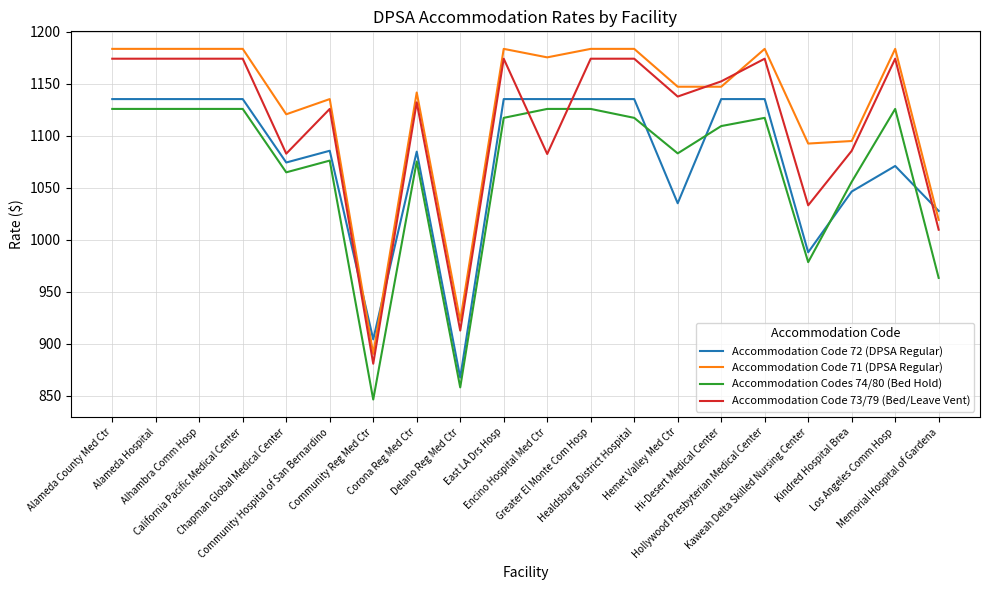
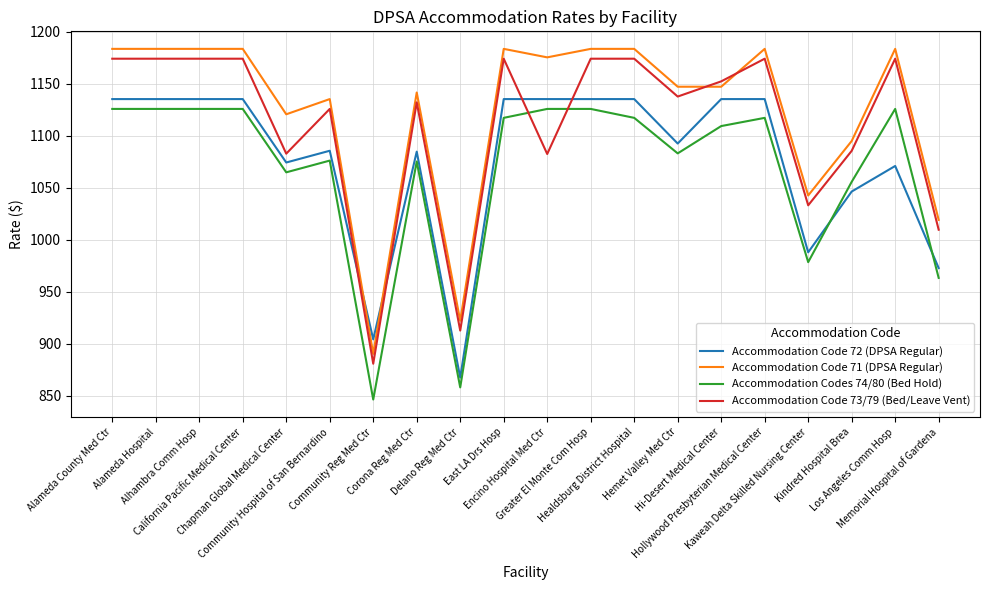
  {
    "Accommodation Code 72 (DPSA Regular)": {
      "Alameda County Med Ctr": 1135,
      "Alameda Hospital": 1135,
      "Alhambra Comm Hosp": 1135,
      "California Pacific Medical Center": 1135,
      "Chapman Global Medical Center": 1074,
      "Community Hospital of San Bernardino": 1085,
      "Community Reg Med Ctr": 904,
      "Corona Reg Med Ctr": 1085,
      "Delano Reg Med Ctr": 867,
      "East LA Drs Hosp": 1135,
      "Encino Hospital Med Ctr": 1135,
      "Greater El Monte Com Hosp": 1135,
      "Healdsburg District Hospital": 1135,
-     "Hemet Valley Med Ctr": 1035,
+     "Hemet Valley Med Ctr": 1092,
      "Hi-Desert Medical Center": 1135,
      "Hollywood Presbyterian Medical Center": 1135,
      "Kaweah Delta Skilled Nursing Center": 988,
      "Kindred Hospital Brea": 1046,
      "Los Angeles Comm Hosp": 1071,
-     "Memorial Hospital of Gardena": 1028
+     "Memorial Hospital of Gardena": 973
    },
    "Accommodation Code 71 (DPSA Regular)": {
      "Alameda County Med Ctr": 1183,
      "Alameda Hospital": 1183,
      "Alhambra Comm Hosp": 1183,
      "California Pacific Medical Center": 1183,
      "Chapman Global Medical Center": 1121,
      "Community Hospital of San Bernardino": 1135,
      "Community Reg Med Ctr": 890,
      "Corona Reg Med Ctr": 1142,
      "Delano Reg Med Ctr": 922,
      "East LA Drs Hosp": 1183,
      "Encino Hospital Med Ctr": 1175,
      "Greater El Monte Com Hosp": 1183,
      "Healdsburg District Hospital": 1183,
      "Hemet Valley Med Ctr": 1147,
      "Hi-Desert Medical Center": 1147,
      "Hollywood Presbyterian Medical Center": 1183,
-     "Kaweah Delta Skilled Nursing Center": 1092,
+     "Kaweah Delta Skilled Nursing Center": 1042,
      "Kindred Hospital Brea": 1095,
      "Los Angeles Comm Hosp": 1183,
      "Memorial Hospital of Gardena": 1019
    },
    "Accommodation Codes 74/80 (Bed Hold)": {
      "Alameda County Med Ctr": 1126,
      "Alameda Hospital": 1126,
      "Alhambra Comm Hosp": 1126,
      "California Pacific Medical Center": 1126,
      "Chapman Global Medical Center": 1065,
      "Community Hospital of San Bernardino": 1076,
      "Community Reg Med Ctr": 846,
      "Corona Reg Med Ctr": 1075,
      "Delano Reg Med Ctr": 858,
      "East LA Drs Hosp": 1117,
      "Encino Hospital Med Ctr": 1126,
      "Greater El Monte Com Hosp": 1126,
      "Healdsburg District Hospital": 1117,
      "Hemet Valley Med Ctr": 1083,
      "Hi-Desert Medical Center": 1109,
      "Hollywood Presbyterian Medical Center": 1117,
      "Kaweah Delta Skilled Nursing Center": 978,
      "Kindred Hospital Brea": 1056,
      "Los Angeles Comm Hosp": 1126,
      "Memorial Hospital of Gardena": 963
    },
    "Accommodation Code 73/79 (Bed/Leave Vent)": {
      "Alameda County Med Ctr": 1174,
      "Alameda Hospital": 1174,
      "Alhambra Comm Hosp": 1174,
      "California Pacific Medical Center": 1174,
      "Chapman Global Medical Center": 1083,
      "Community Hospital of San Bernardino": 1126,
      "Community Reg Med Ctr": 881,
      "Corona Reg Med Ctr": 1132,
      "Delano Reg Med Ctr": 913,
      "East LA Drs Hosp": 1174,
      "Encino Hospital Med Ctr": 1082,
      "Greater El Monte Com Hosp": 1174,
      "Healdsburg District Hospital": 1174,
      "Hemet Valley Med Ctr": 1138,
      "Hi-Desert Medical Center": 1152,
      "Hollywood Presbyterian Medical Center": 1174,
      "Kaweah Delta Skilled Nursing Center": 1033,
      "Kindred Hospital Brea": 1085,
      "Los Angeles Comm Hosp": 1174,
      "Memorial Hospital of Gardena": 1010
    }
  }
